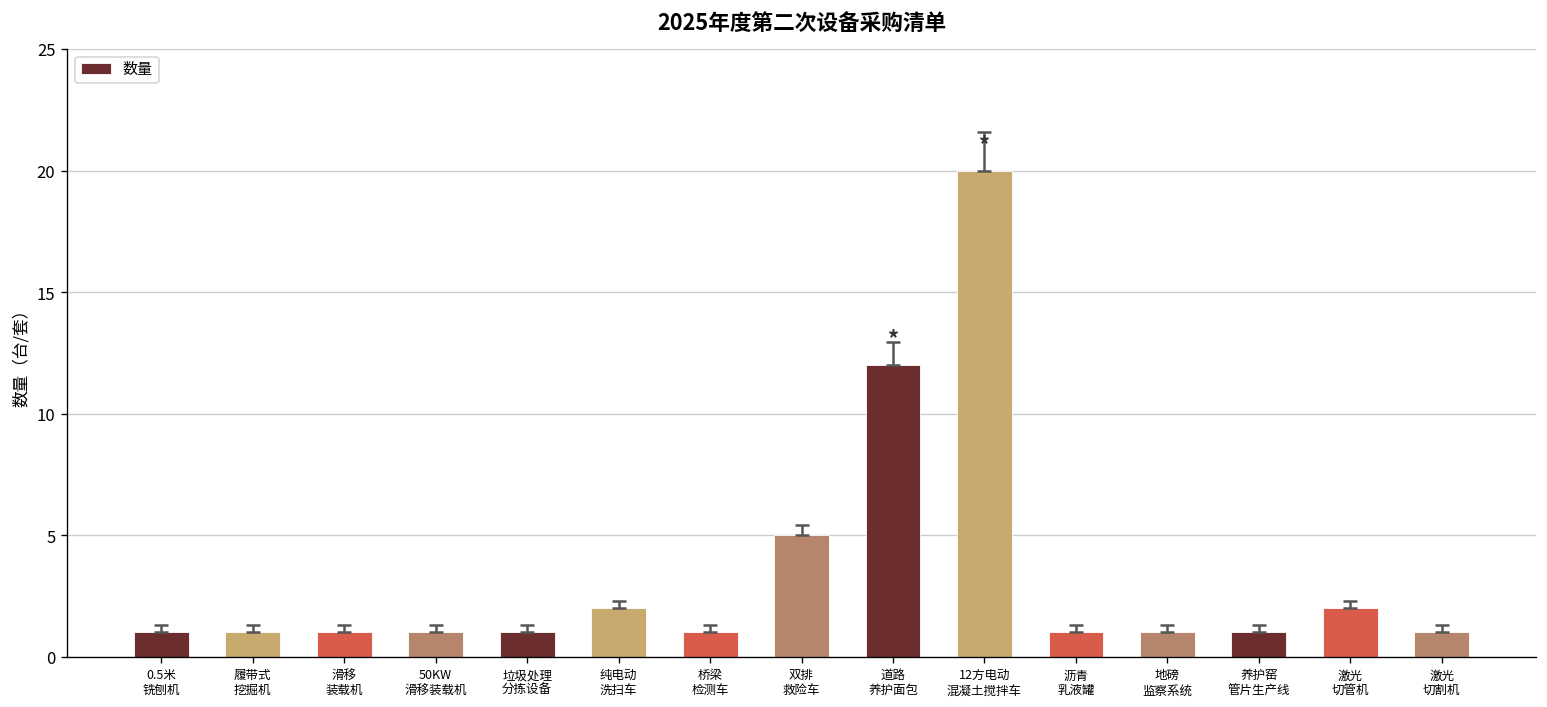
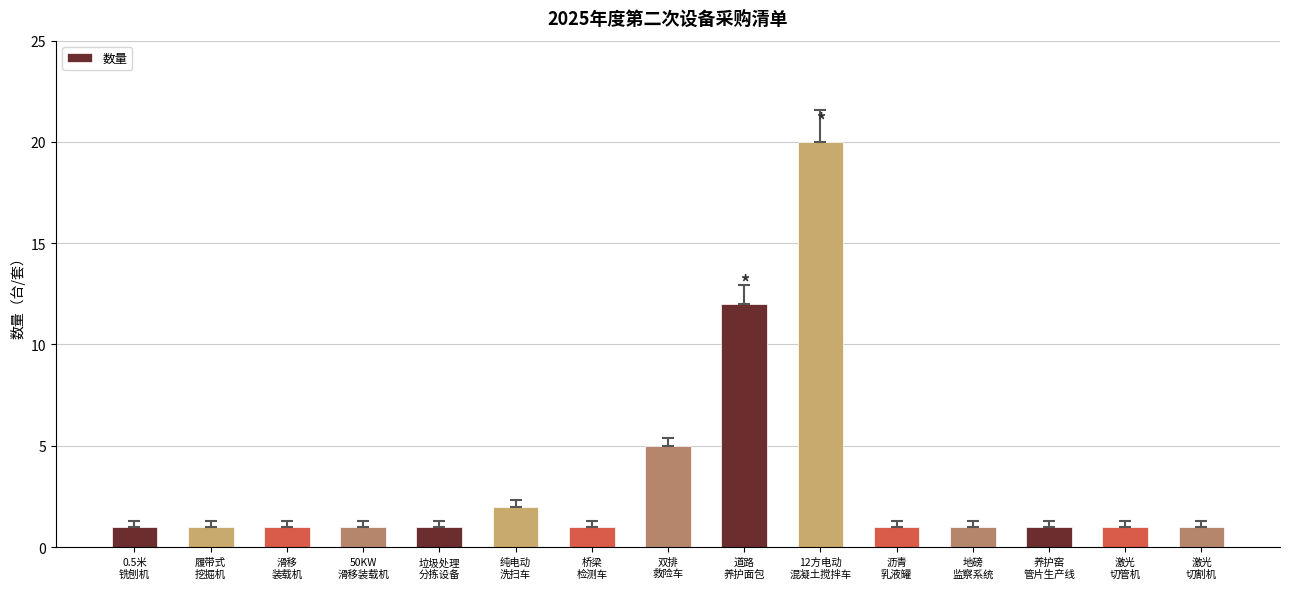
  {
    "数量": {
      "0.5米 铣刨机": 1,
      "履带式 挖掘机": 1,
      "滑移 装载机": 1,
      "50KW 滑移装载机": 1,
      "垃圾处理 分拣设备": 1,
      "纯电动 洗扫车": 2,
      "桥梁 检测车": 1,
      "双排 救险车": 5,
      "道路 养护面包": 12,
      "12方电动 混凝土搅拌车": 20,
      "沥青 乳液罐": 1,
      "地磅 监察系统": 1,
      "养护窑 管片生产线": 1,
-     "激光 切管机": 2,
+     "激光 切管机": 1,
      "激光 切割机": 1
    }
  }
